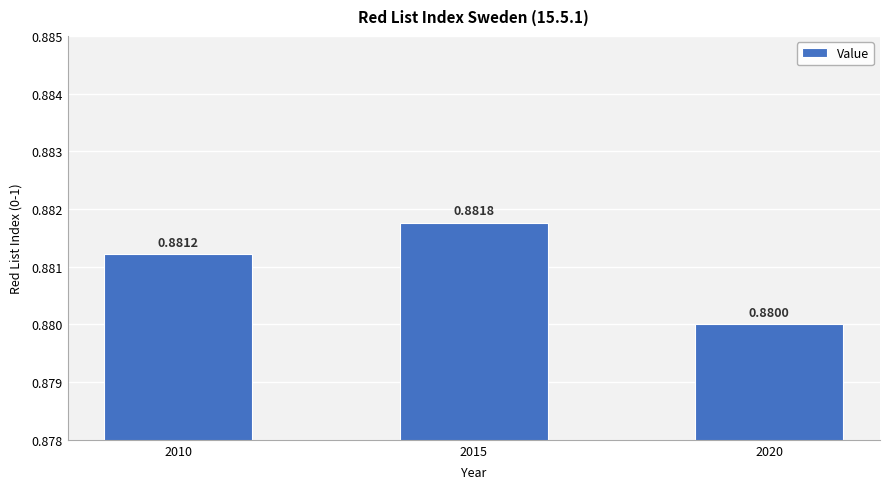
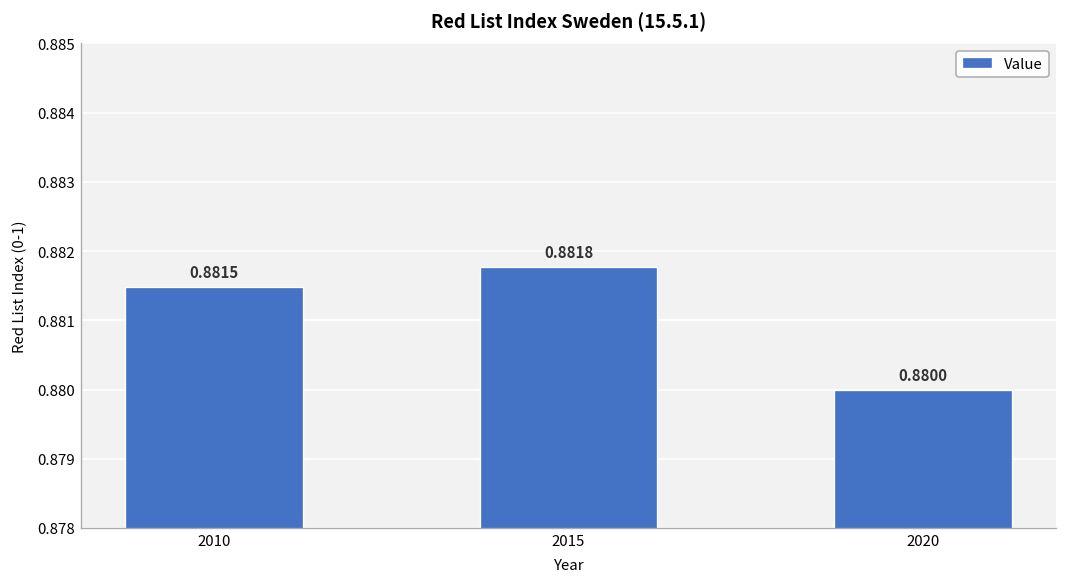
  {
-   "2010": 0.8812,
+   "2010": 0.8815,
    "2015": 0.8818,
    "2020": 0.8800
  }
